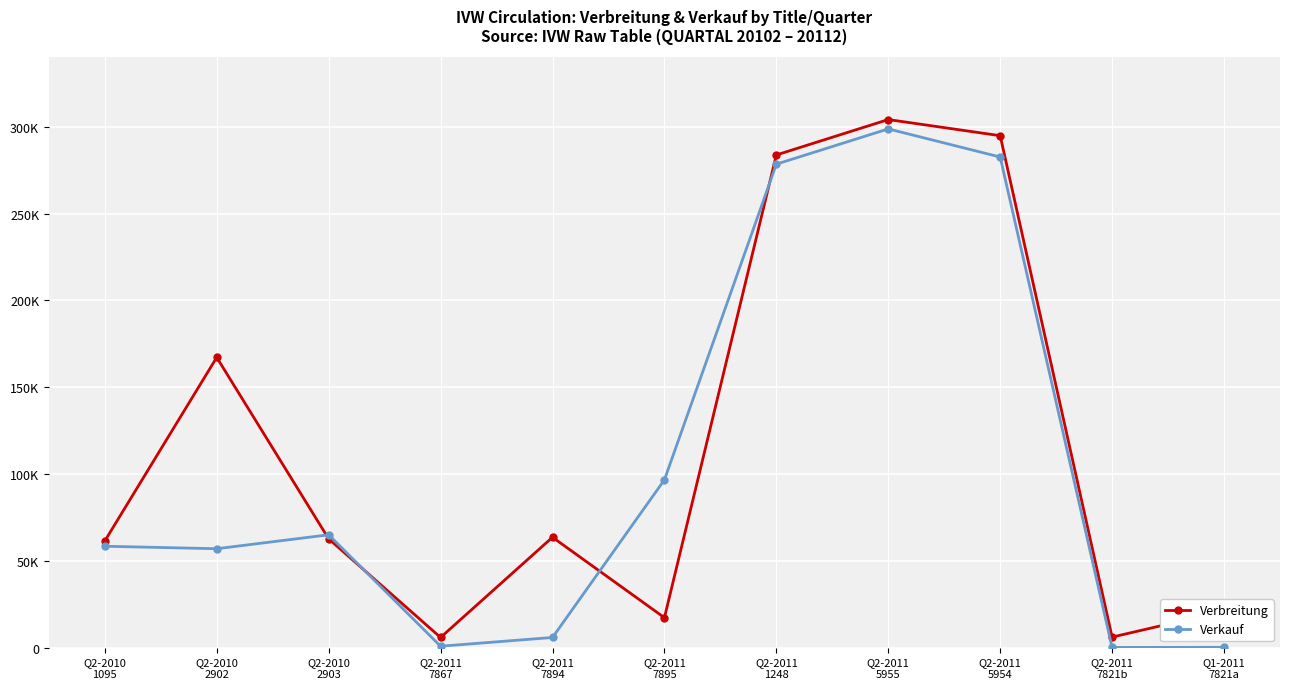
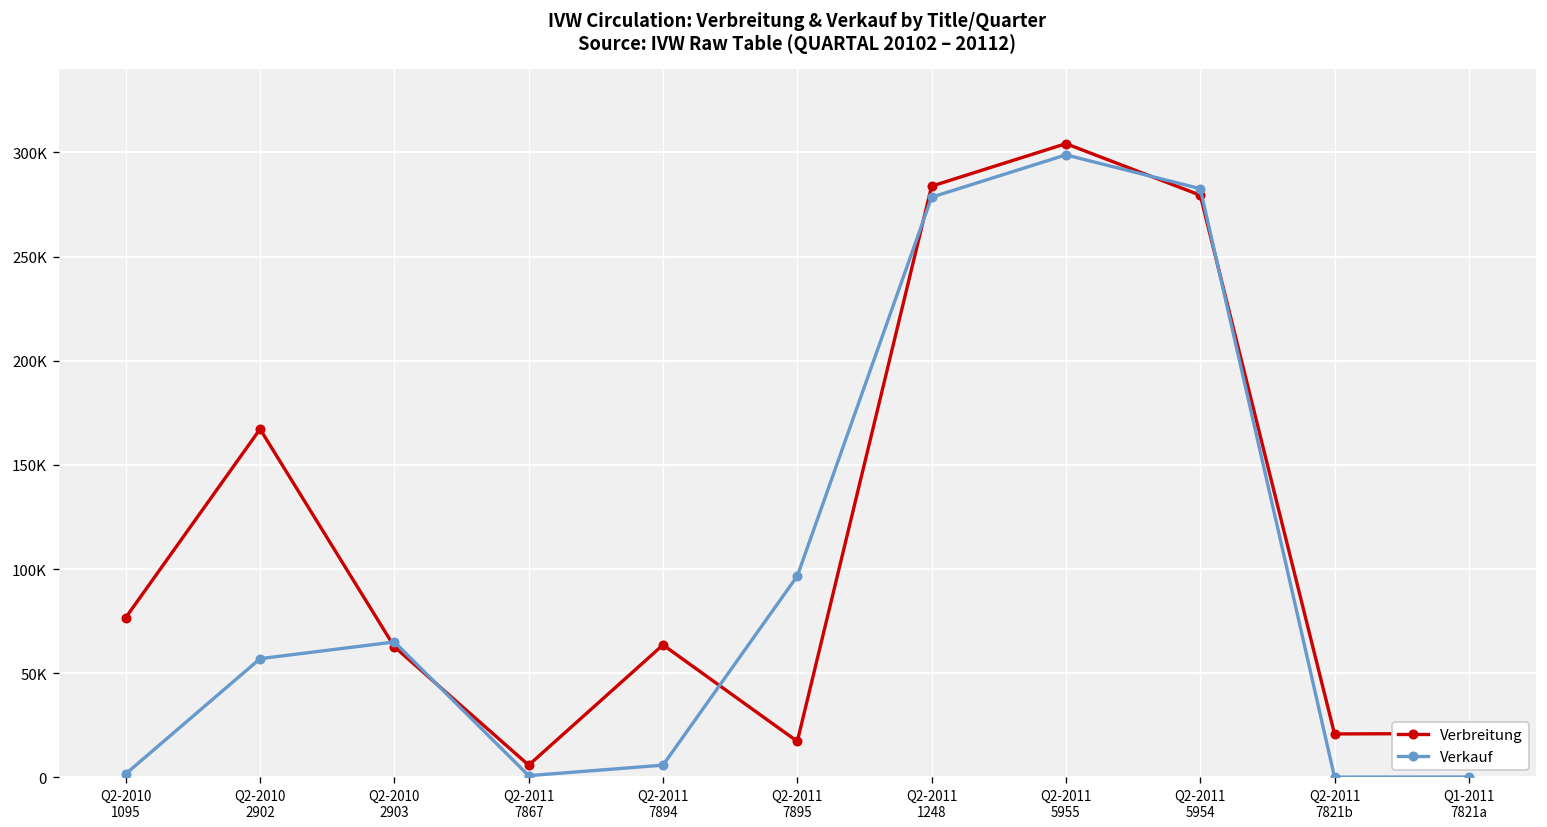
  {
    "Verbreitung": {
-     "Q2-2010 1095": 61000,
+     "Q2-2010 1095": 77000,
      "Q2-2010 2902": 167000,
      "Q2-2010 2903": 63000,
      "Q2-2011 7867": 6000,
      "Q2-2011 7894": 64000,
      "Q2-2011 7895": 17000,
      "Q2-2011 1248": 284000,
      "Q2-2011 5955": 304000,
-     "Q2-2011 5954": 295000,
-     "Q2-2011 7821b": 6000
+     "Q2-2011 5954": 279000,
+     "Q2-2011 7821b": 21000
    },
    "Verkauf": {
-     "Q2-2010 1095": 58000,
+     "Q2-2010 1095": 2000,
      "Q2-2010 2902": 57000,
      "Q2-2010 2903": 65000,
      "Q2-2011 7867": 1000,
      "Q2-2011 7894": 6000,
      "Q2-2011 7895": 97000,
      "Q2-2011 1248": 278000,
      "Q2-2011 5955": 299000,
      "Q2-2011 5954": 283000,
      "Q2-2011 7821b": 0,
      "Q1-2011 7821a": 0
    }
  }
